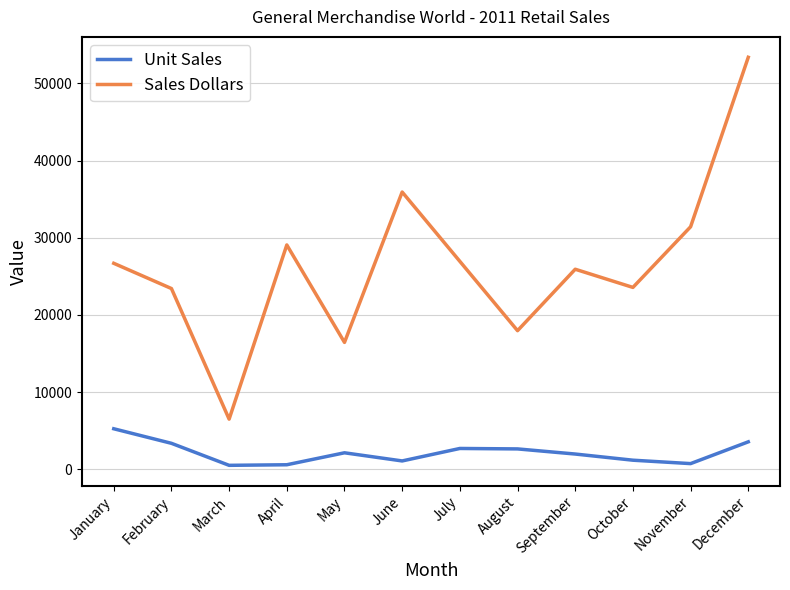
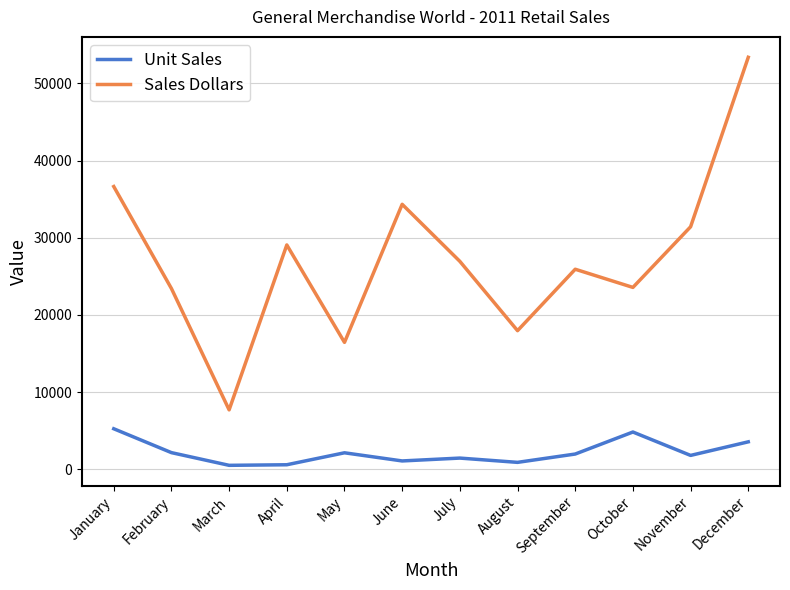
  {
    "Unit Sales": {
      "January": 5000,
-     "February": 3000,
+     "February": 2000,
      "March": 1000,
      "April": 1000,
      "May": 2000,
      "June": 1000,
-     "July": 3000,
-     "August": 3000,
+     "July": 1000,
+     "August": 1000,
      "September": 2000,
-     "October": 1000,
-     "November": 1000,
+     "October": 5000,
+     "November": 2000,
      "December": 4000
    },
    "Sales Dollars": {
-     "January": 27000,
+     "January": 37000,
      "February": 23000,
-     "March": 6000,
+     "March": 8000,
      "April": 29000,
      "May": 16000,
-     "June": 36000,
+     "June": 34000,
      "July": 27000,
      "August": 18000,
      "September": 26000,
      "October": 24000,
      "November": 31000,
      "December": 53000
    }
  }
